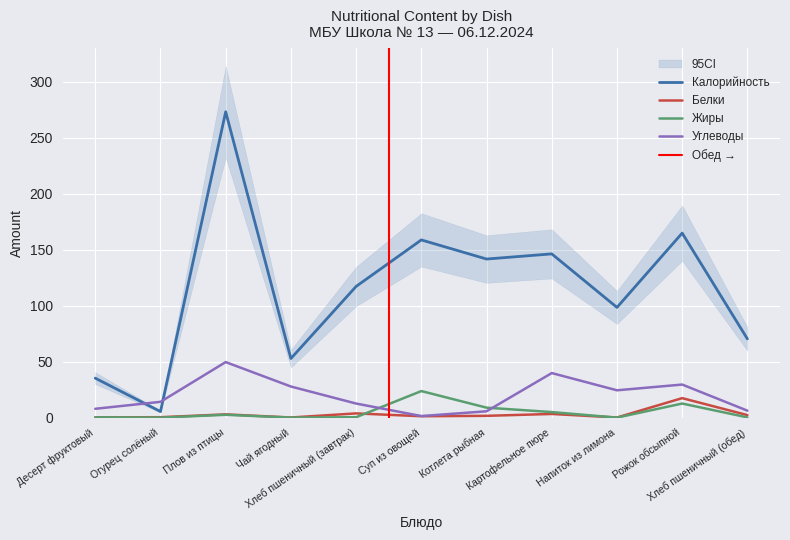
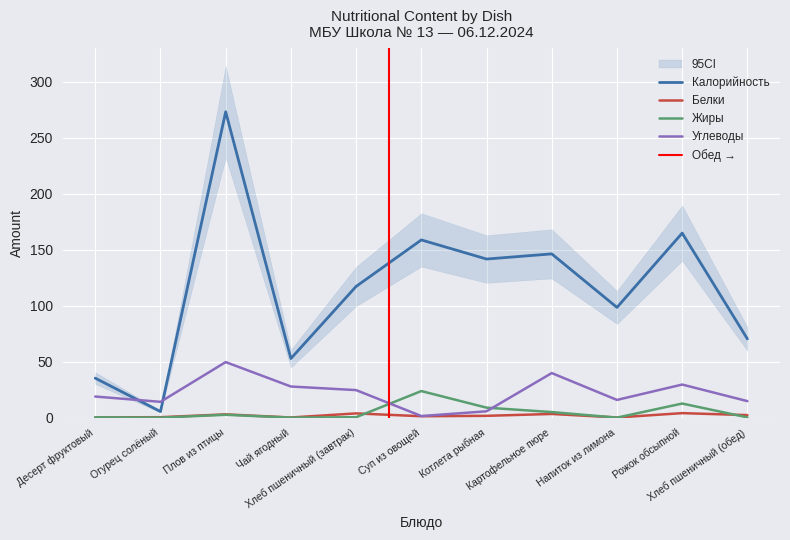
  {
    "Белки": {
      "Хлеб пшеничный (завтрак)": 4,
      "Котлета рыбная": 2,
-     "Рожок обсыпной": 17
+     "Рожок обсыпной": 4
    },
    "Жиры": {
      "Хлеб пшеничный (завтрак)": 0,
      "Суп из овощей": 24,
      "Котлета рыбная": 9,
      "Рожок обсыпной": 13
    },
    "Углеводы": {
-     "Десерт фруктовый": 8,
+     "Десерт фруктовый": 19,
      "Огурец солёный": 14,
      "Плов из птицы": 50,
      "Чай ягодный": 28,
-     "Хлеб пшеничный (завтрак)": 13,
+     "Хлеб пшеничный (завтрак)": 25,
      "Котлета рыбная": 6,
      "Картофельное пюре": 40,
-     "Напиток из лимона": 24,
+     "Напиток из лимона": 16,
      "Рожок обсыпной": 30,
-     "Хлеб пшеничный (обед)": 6
+     "Хлеб пшеничный (обед)": 15
    }
  }
